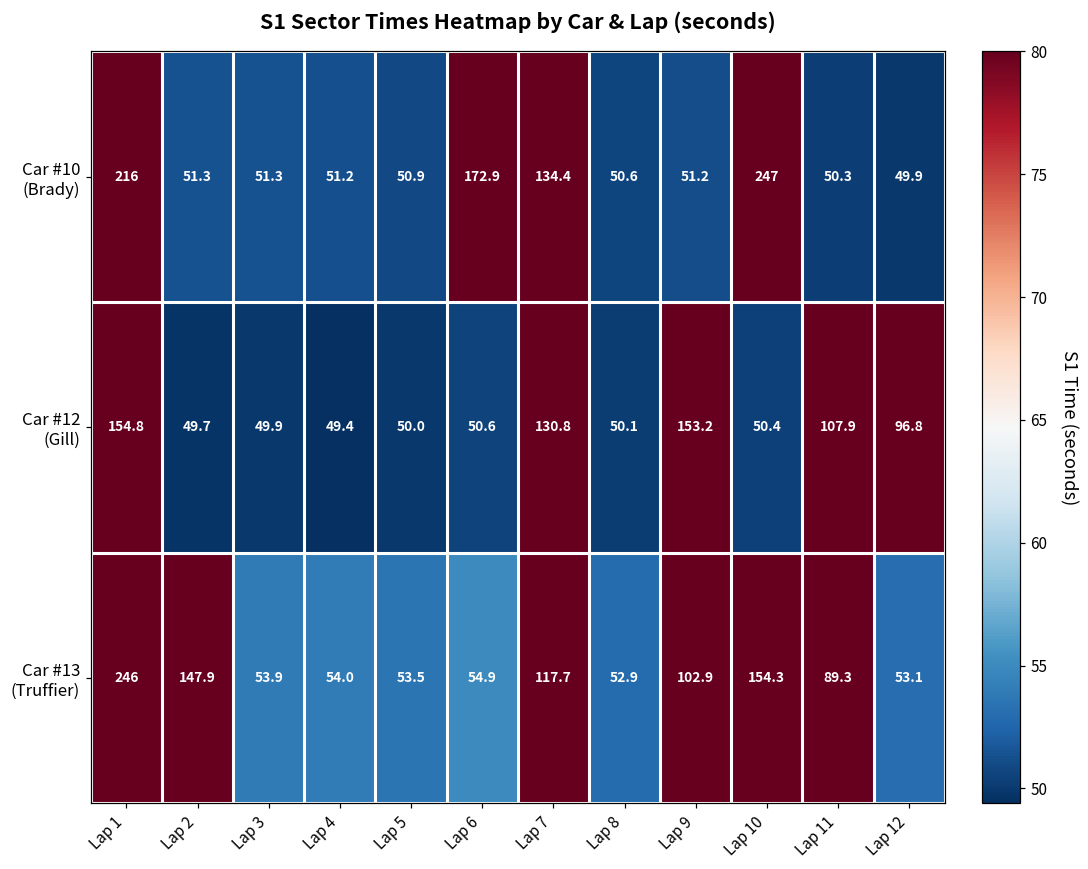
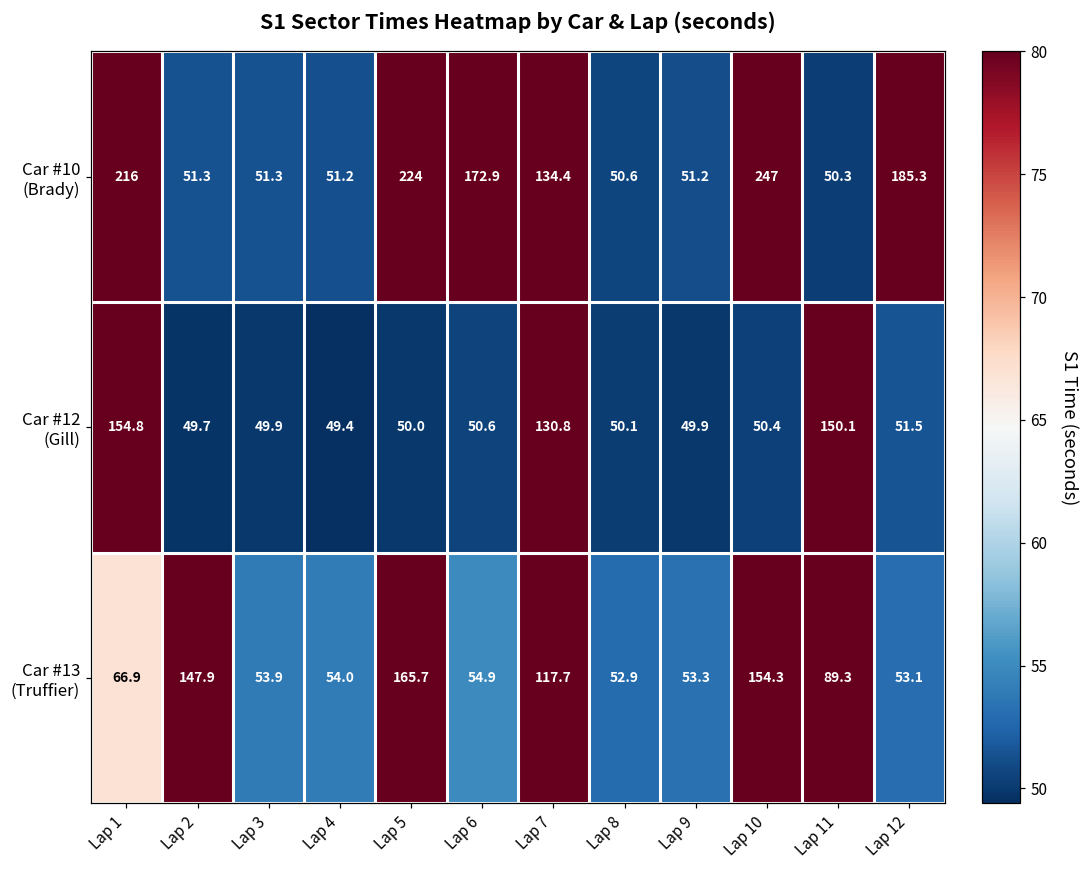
  {
    "Car #10 (Brady)": {
      "Lap 1": 216,
      "Lap 2": 51.3,
      "Lap 3": 51.3,
      "Lap 4": 51.2,
-     "Lap 5": 50.9,
+     "Lap 5": 224,
      "Lap 6": 172.9,
      "Lap 7": 134.4,
      "Lap 8": 50.6,
      "Lap 9": 51.2,
      "Lap 10": 247,
      "Lap 11": 50.3,
-     "Lap 12": 49.9
+     "Lap 12": 185.3
    },
    "Car #12 (Gill)": {
      "Lap 1": 154.8,
      "Lap 2": 49.7,
      "Lap 3": 49.9,
      "Lap 4": 49.4,
      "Lap 5": 50.0,
      "Lap 6": 50.6,
      "Lap 7": 130.8,
      "Lap 8": 50.1,
-     "Lap 9": 153.2,
+     "Lap 9": 49.9,
      "Lap 10": 50.4,
-     "Lap 11": 107.9,
-     "Lap 12": 96.8
+     "Lap 11": 150.1,
+     "Lap 12": 51.5
    },
    "Car #13 (Truffier)": {
-     "Lap 1": 246,
+     "Lap 1": 66.9,
      "Lap 2": 147.9,
      "Lap 3": 53.9,
      "Lap 4": 54.0,
-     "Lap 5": 53.5,
+     "Lap 5": 165.7,
      "Lap 6": 54.9,
      "Lap 7": 117.7,
      "Lap 8": 52.9,
-     "Lap 9": 102.9,
+     "Lap 9": 53.3,
      "Lap 10": 154.3,
      "Lap 11": 89.3,
      "Lap 12": 53.1
    }
  }
